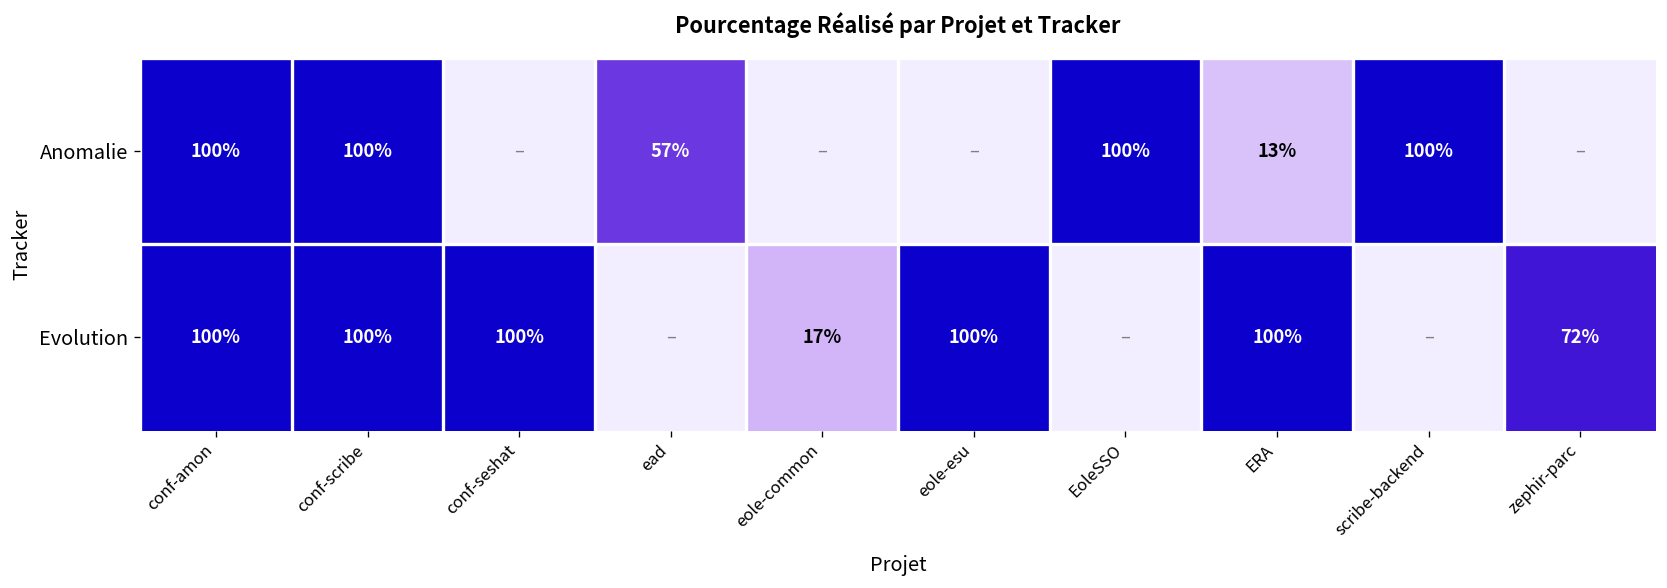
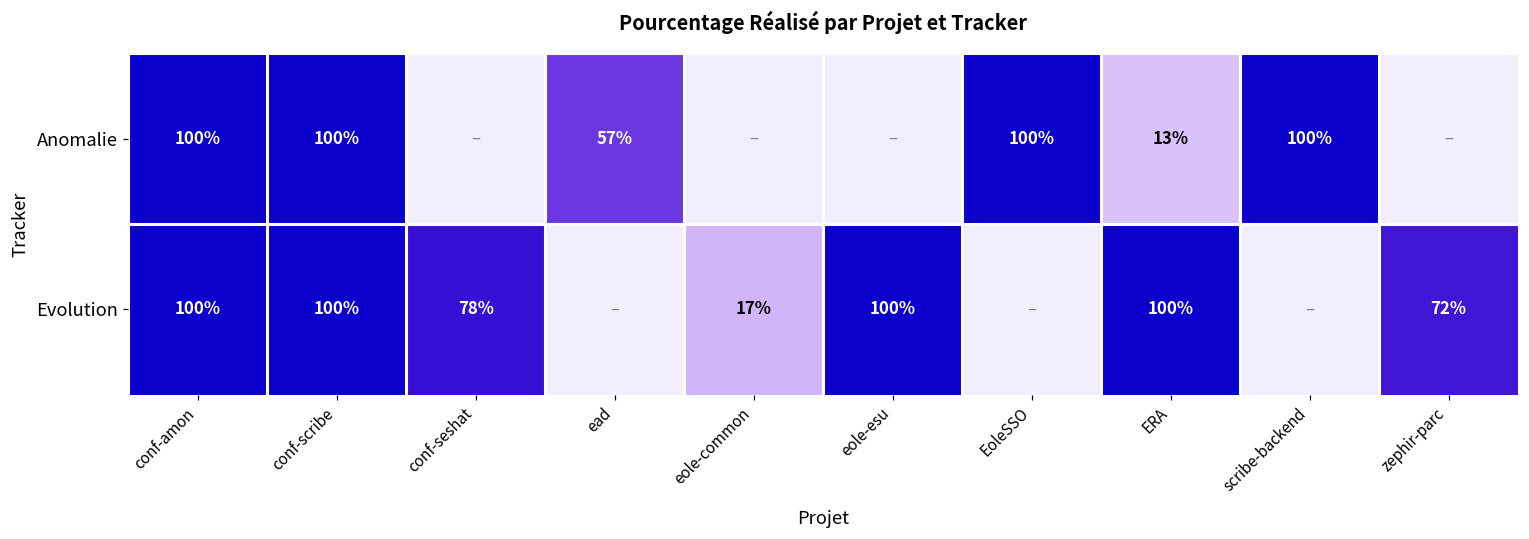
  {
    "Anomalie": {
      "conf-amon": "100%",
      "conf-scribe": "100%",
      "ead": "57%",
      "EoleSSO": "100%",
      "ERA": "13%",
      "scribe-backend": "100%"
    },
    "Evolution": {
      "conf-amon": "100%",
      "conf-scribe": "100%",
-     "conf-seshat": "100%",
+     "conf-seshat": "78%",
      "eole-common": "17%",
      "eole-esu": "100%",
      "ERA": "100%",
      "zephir-parc": "72%"
    }
  }
